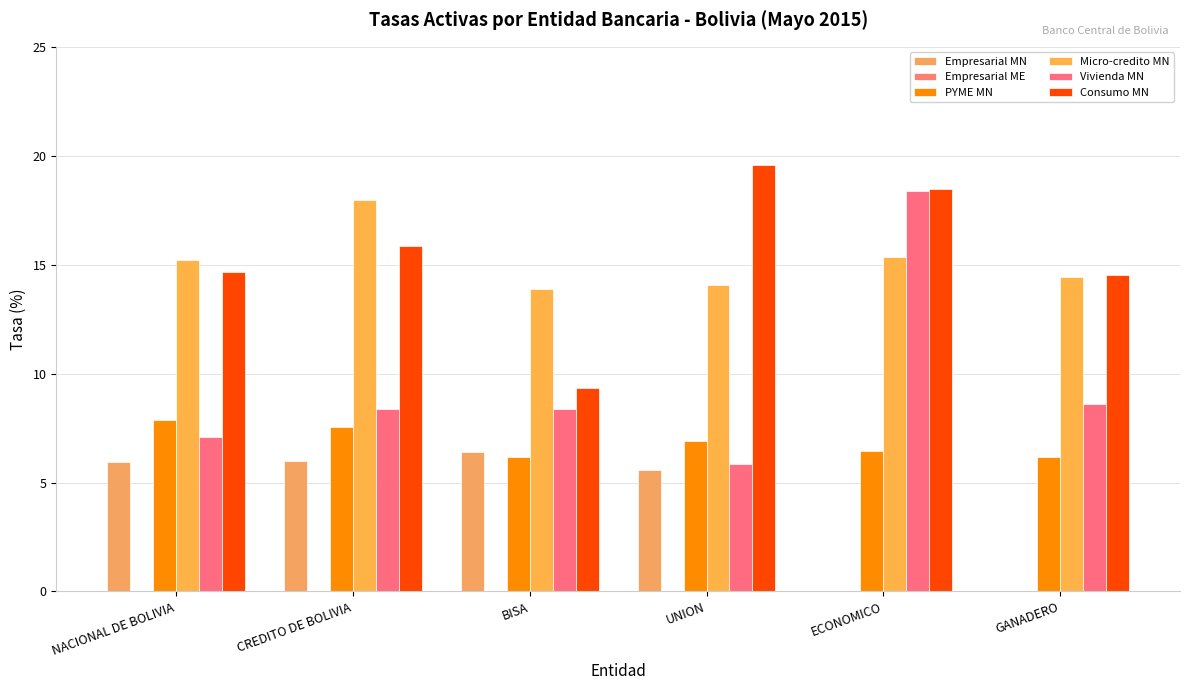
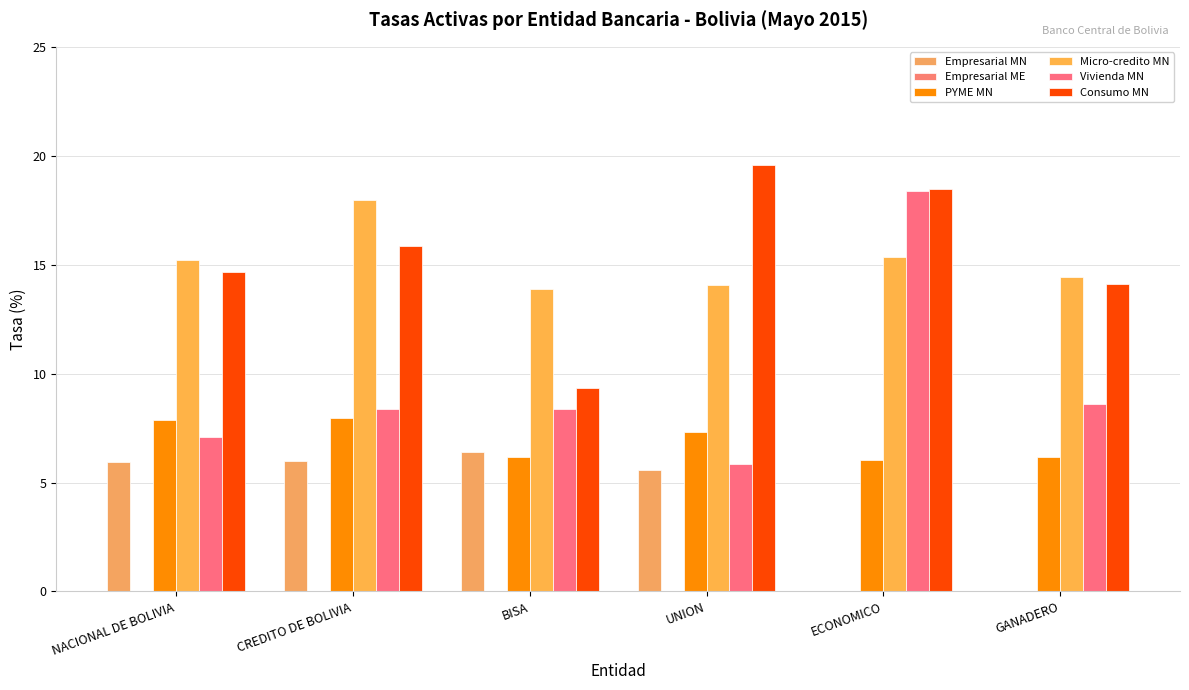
  {
    "PYME MN": {
      "NACIONAL DE BOLIVIA": 7.9,
-     "CREDITO DE BOLIVIA": 7.5,
+     "CREDITO DE BOLIVIA": 8.0,
      "BISA": 6.2,
-     "UNION": 6.9,
-     "ECONOMICO": 6.5,
+     "UNION": 7.3,
+     "ECONOMICO": 6.1,
      "GANADERO": 6.2
    },
    "Consumo MN": {
      "NACIONAL DE BOLIVIA": 14.6,
      "CREDITO DE BOLIVIA": 15.9,
      "BISA": 9.3,
      "UNION": 19.6,
      "ECONOMICO": 18.5,
-     "GANADERO": 14.5
+     "GANADERO": 14.1
    }
  }
